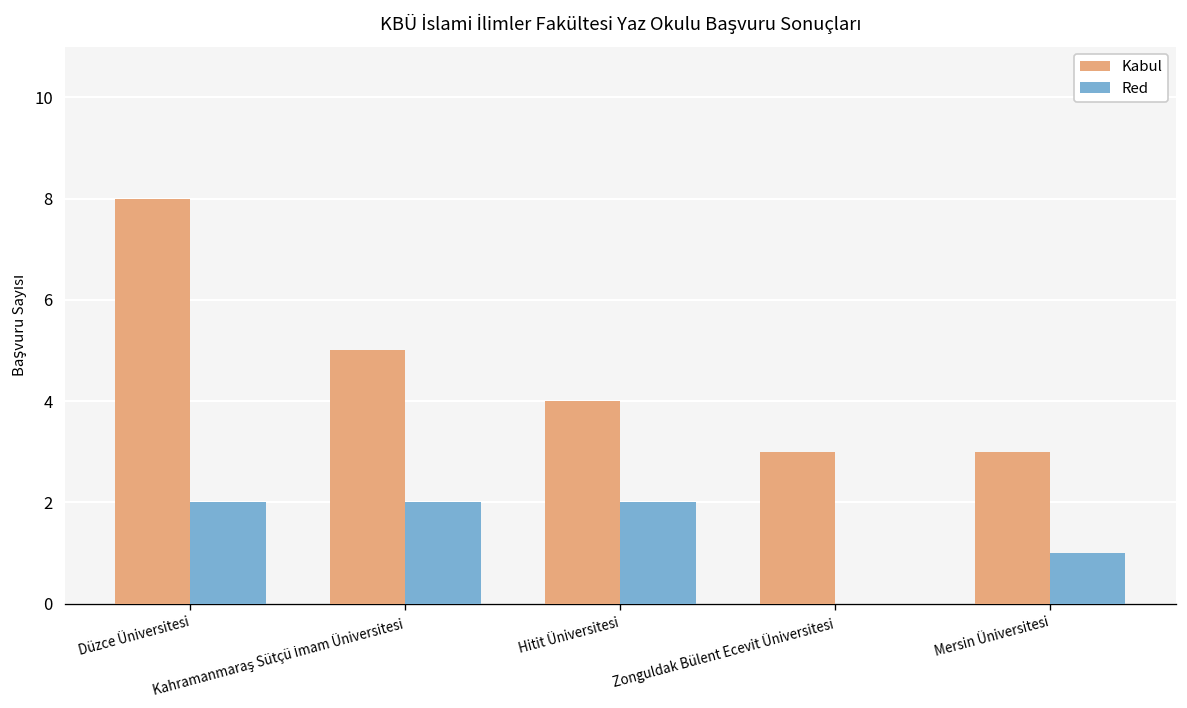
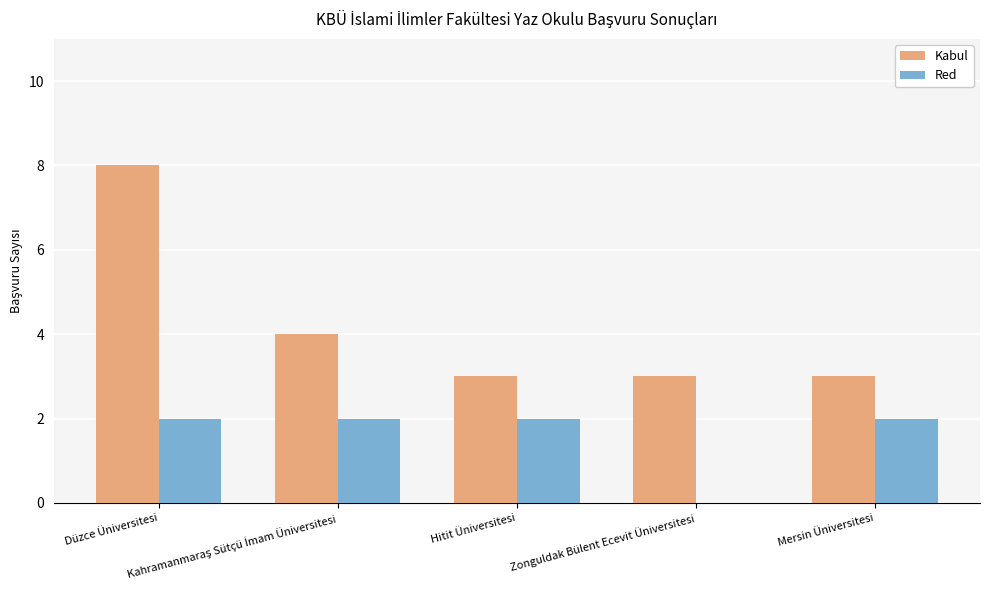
  {
    "Kabul": {
      "Düzce Üniversitesi": 8,
-     "Kahramanmaraş Sütçü İmam Üniversitesi": 5,
-     "Hitit Üniversitesi": 4,
+     "Kahramanmaraş Sütçü İmam Üniversitesi": 4,
+     "Hitit Üniversitesi": 3,
      "Zonguldak Bülent Ecevit Üniversitesi": 3,
      "Mersin Üniversitesi": 3
    },
    "Red": {
      "Düzce Üniversitesi": 2,
      "Kahramanmaraş Sütçü İmam Üniversitesi": 2,
      "Hitit Üniversitesi": 2,
      "Zonguldak Bülent Ecevit Üniversitesi": 0,
-     "Mersin Üniversitesi": 1
+     "Mersin Üniversitesi": 2
    }
  }
